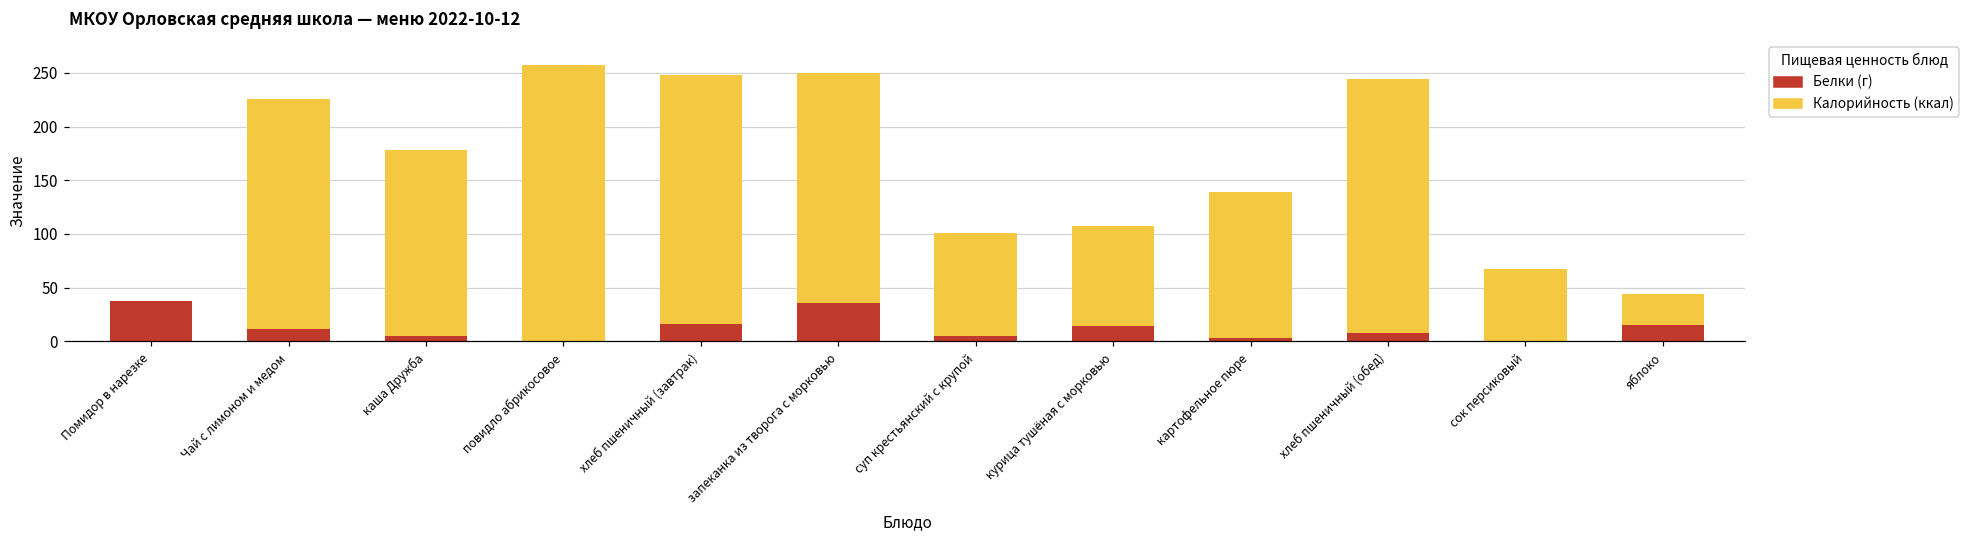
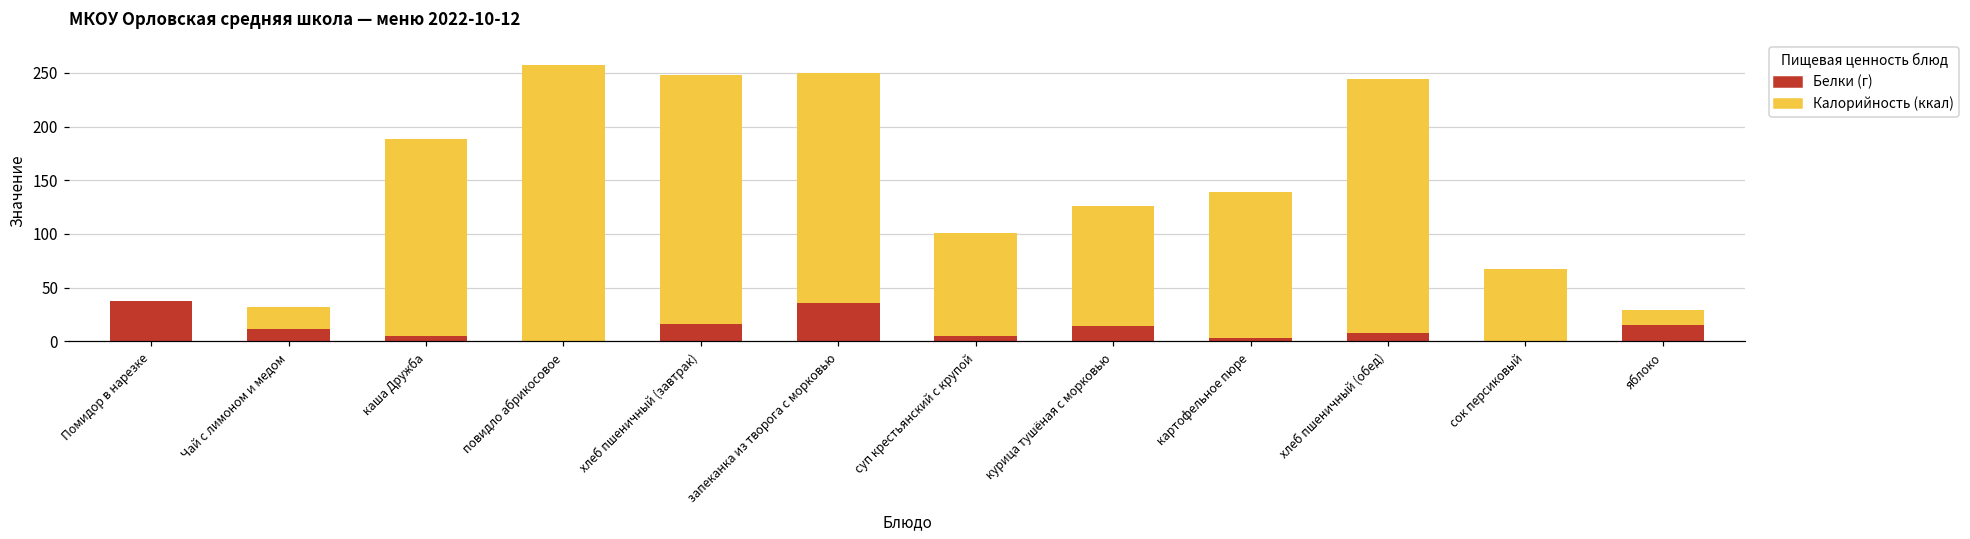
  {
    "Калорийность (ккал)": {
-     "Чай с лимоном и медом": 230,
-     "каша Дружба": 180,
+     "Чай с лимоном и медом": 30,
+     "каша Дружба": 190,
      "повидло абрикосовое": 260,
      "хлеб пшеничный (завтрак)": 250,
      "запеканка из творога с морковью": 250,
      "суп крестьянский с крупой": 100,
-     "курица тушёная с морковью": 110,
+     "курица тушёная с морковью": 130,
      "картофельное пюре": 140,
      "хлеб пшеничный (обед)": 240,
      "сок персиковый": 70,
-     "яблоко": 40
+     "яблоко": 30
    },
    "Белки (г)": {
      "Помидор в нарезке": 40
    }
  }
